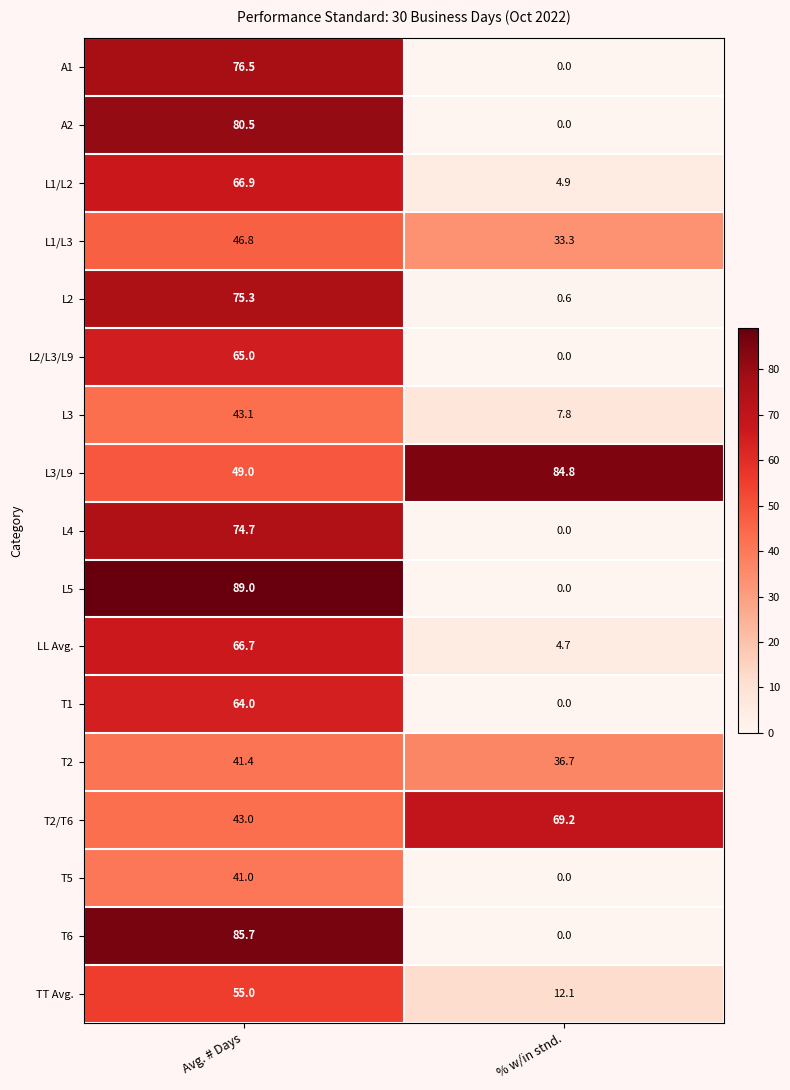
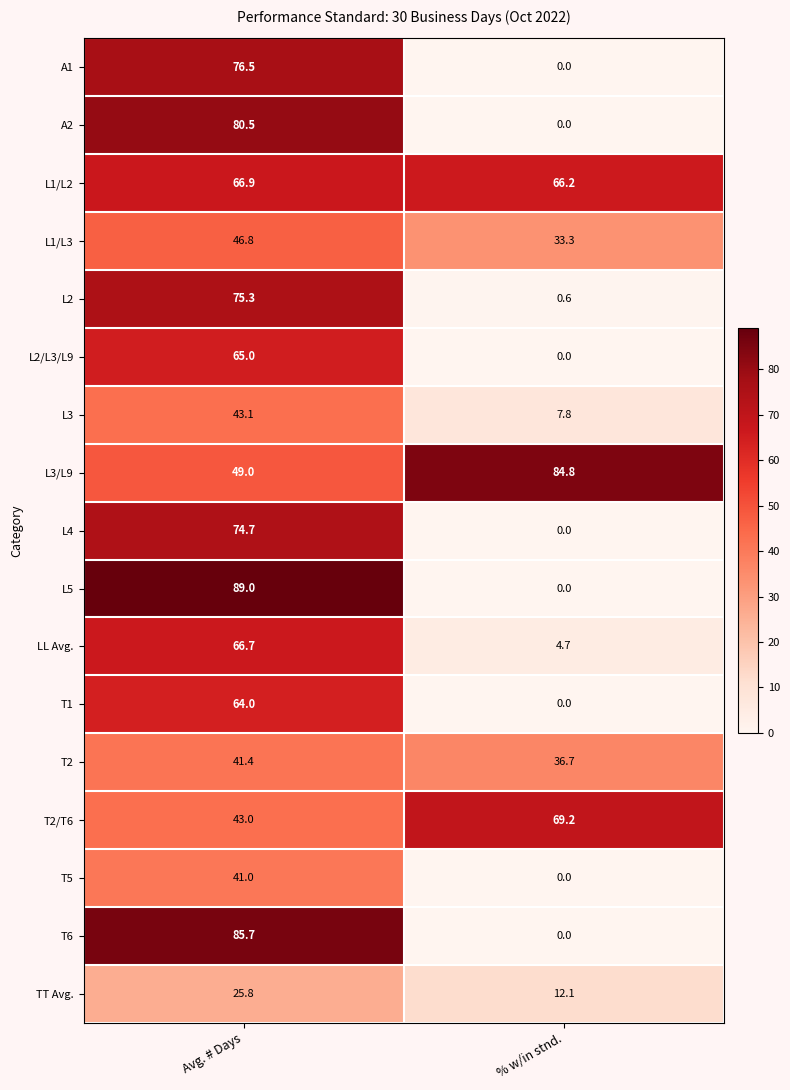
  {
    "A1": {
      "Avg. # Days": 76.5,
      "% w/in stnd.": 0.0
    },
    "A2": {
      "Avg. # Days": 80.5,
      "% w/in stnd.": 0.0
    },
    "L1/L2": {
      "Avg. # Days": 66.9,
-     "% w/in stnd.": 4.9
+     "% w/in stnd.": 66.2
    },
    "L1/L3": {
      "Avg. # Days": 46.8,
      "% w/in stnd.": 33.3
    },
    "L2": {
      "Avg. # Days": 75.3,
      "% w/in stnd.": 0.6
    },
    "L2/L3/L9": {
      "Avg. # Days": 65.0,
      "% w/in stnd.": 0.0
    },
    "L3": {
      "Avg. # Days": 43.1,
      "% w/in stnd.": 7.8
    },
    "L3/L9": {
      "Avg. # Days": 49.0,
      "% w/in stnd.": 84.8
    },
    "L4": {
      "Avg. # Days": 74.7,
      "% w/in stnd.": 0.0
    },
    "L5": {
      "Avg. # Days": 89.0,
      "% w/in stnd.": 0.0
    },
    "LL Avg.": {
      "Avg. # Days": 66.7,
      "% w/in stnd.": 4.7
    },
    "T1": {
      "Avg. # Days": 64.0,
      "% w/in stnd.": 0.0
    },
    "T2": {
      "Avg. # Days": 41.4,
      "% w/in stnd.": 36.7
    },
    "T2/T6": {
      "Avg. # Days": 43.0,
      "% w/in stnd.": 69.2
    },
    "T5": {
      "Avg. # Days": 41.0,
      "% w/in stnd.": 0.0
    },
    "T6": {
      "Avg. # Days": 85.7,
      "% w/in stnd.": 0.0
    },
    "TT Avg.": {
-     "Avg. # Days": 55.0,
+     "Avg. # Days": 25.8,
      "% w/in stnd.": 12.1
    }
  }
